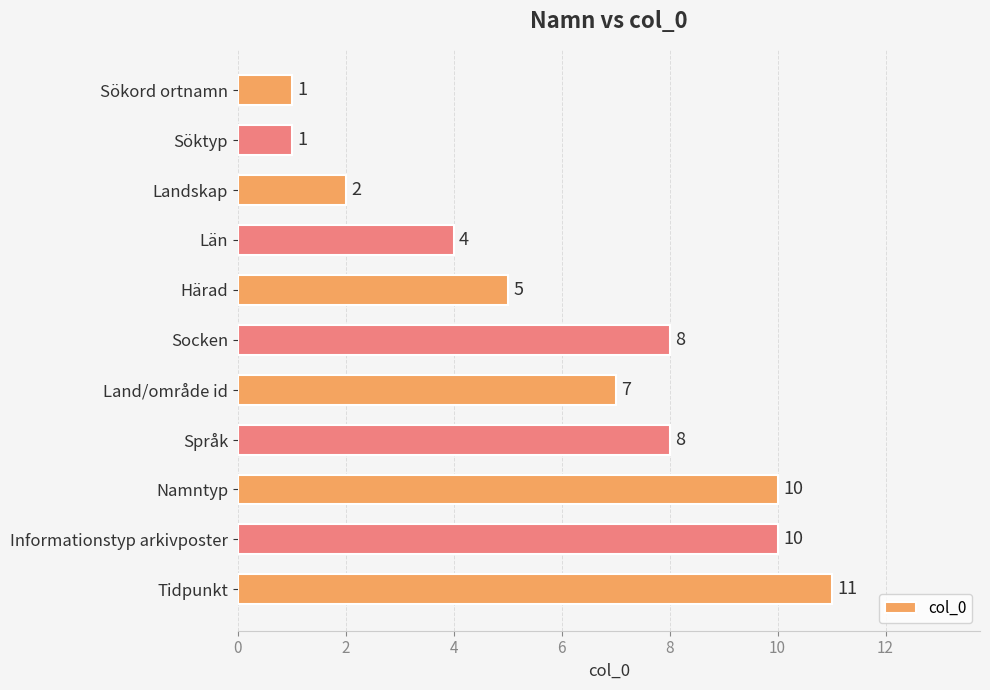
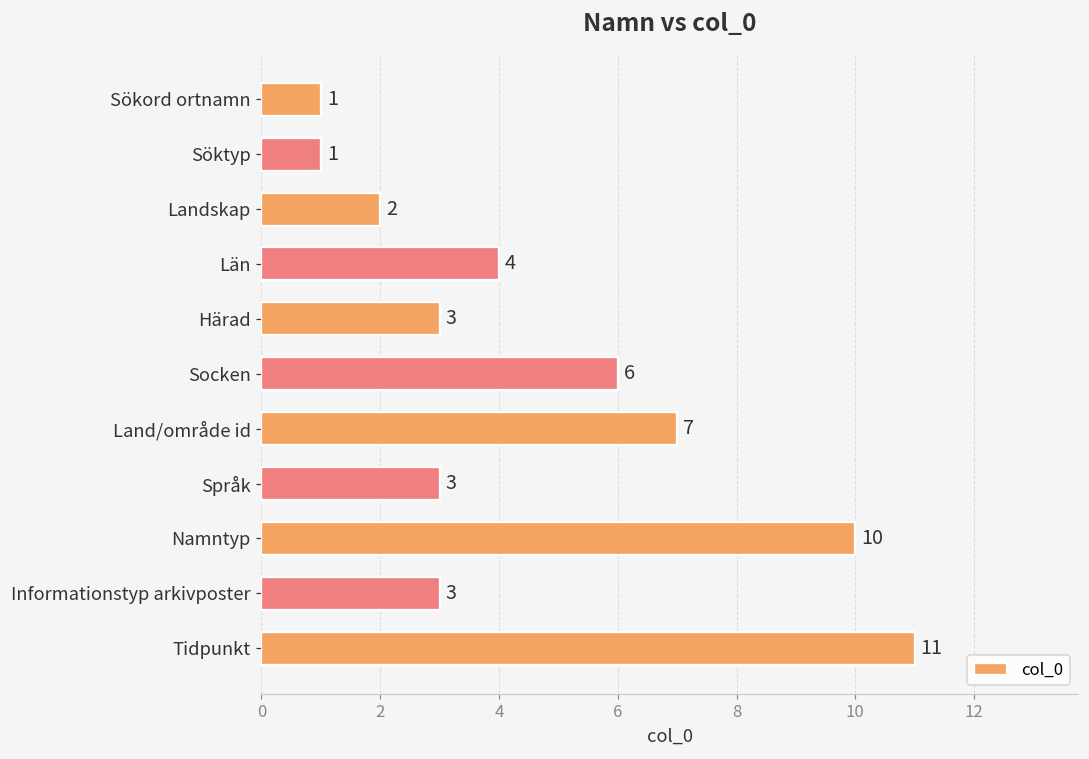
  {
    "Sökord ortnamn": 1,
    "Söktyp": 1,
    "Landskap": 2,
    "Län": 4,
-   "Härad": 5,
-   "Socken": 8,
+   "Härad": 3,
+   "Socken": 6,
    "Land/område id": 7,
-   "Språk": 8,
+   "Språk": 3,
    "Namntyp": 10,
-   "Informationstyp arkivposter": 10,
+   "Informationstyp arkivposter": 3,
    "Tidpunkt": 11
  }
